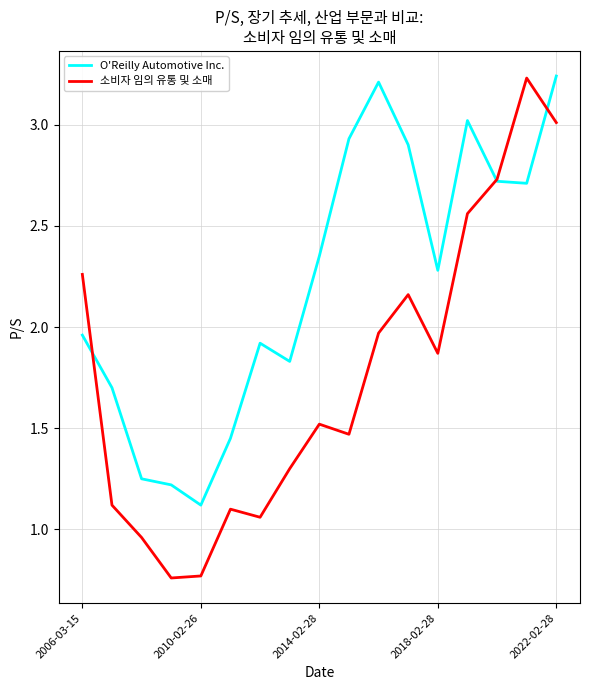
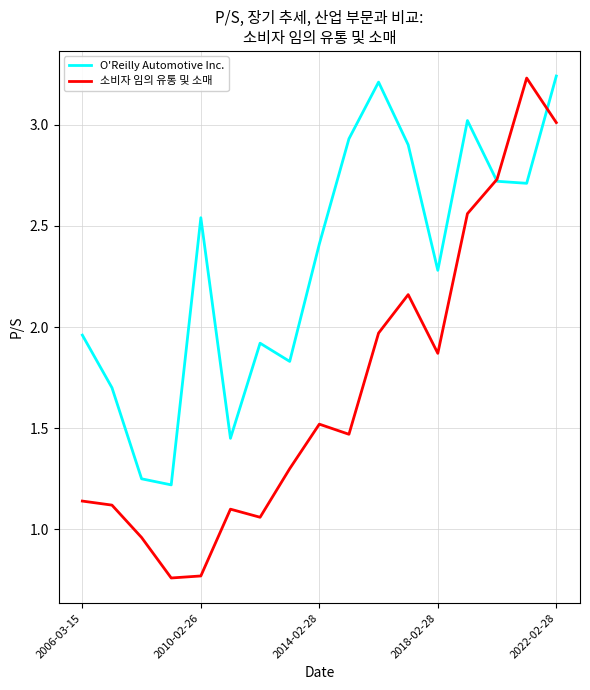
  {
    "O'Reilly Automotive Inc.": {
      "2006-03-15": 1.96,
-     "2010-02-26": 1.12,
-     "2014-02-28": 2.35,
+     "2010-02-26": 2.54,
+     "2014-02-28": 2.41,
      "2018-02-28": 2.28,
      "2022-02-28": 3.24
    },
    "소비자 임의 유통 및 소매": {
-     "2006-03-15": 2.26,
+     "2006-03-15": 1.14,
      "2010-02-26": 0.77,
      "2014-02-28": 1.52,
      "2018-02-28": 1.87,
      "2022-02-28": 3.01
    }
  }
